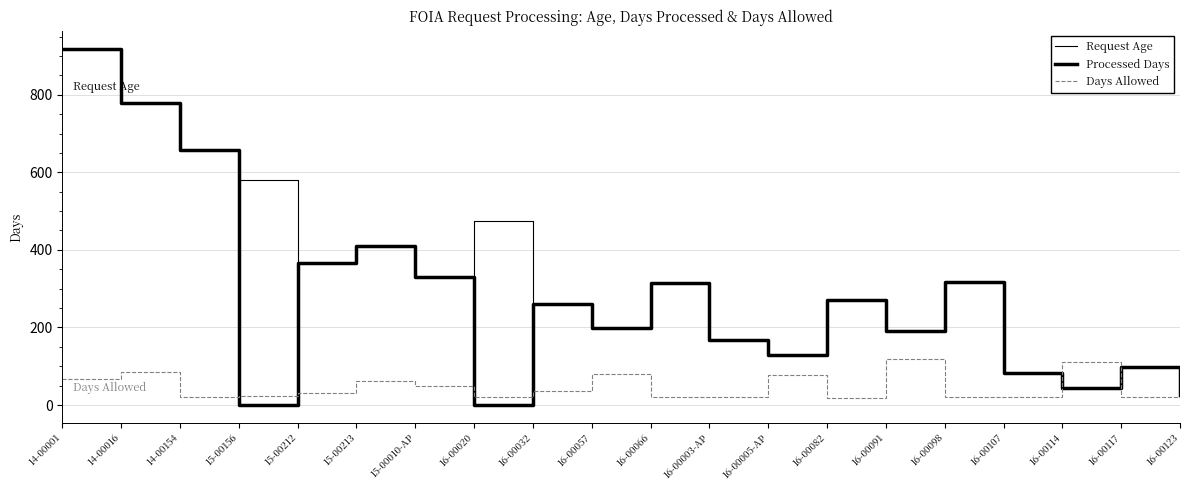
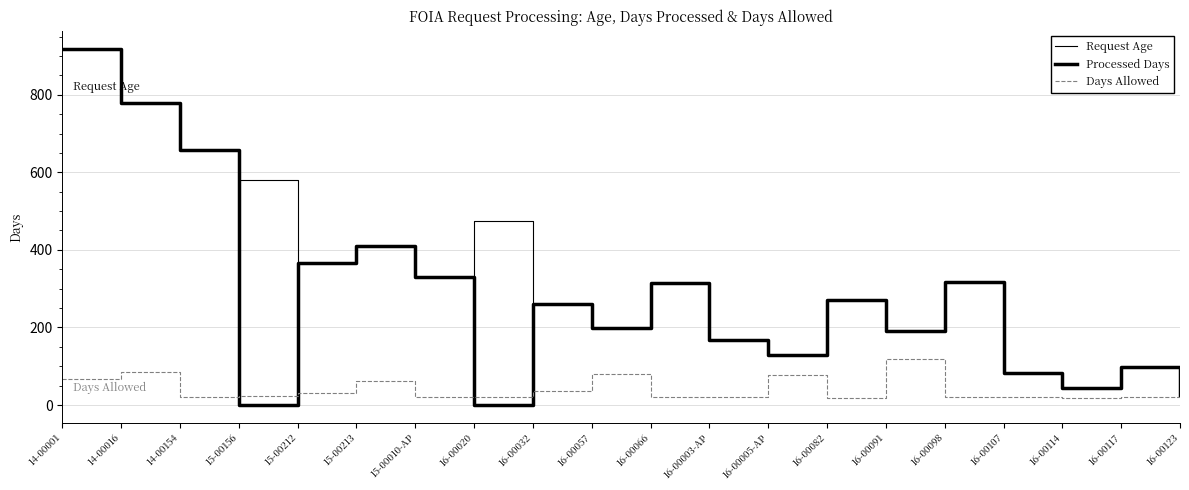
  {
    "Days Allowed": {
      "14-00001": 70,
      "14-00016": 90,
      "14-00154": 20,
      "15-00156": 20,
      "15-00212": 30,
      "15-00213": 60,
-     "15-00010-AP": 50,
+     "15-00010-AP": 20,
      "16-00020": 20,
      "16-00032": 40,
      "16-00057": 80,
      "16-00066": 20,
      "16-00003-AP": 20,
      "16-00005-AP": 80,
      "16-00082": 20,
      "16-00091": 120,
      "16-00098": 20,
      "16-00107": 20,
-     "16-00114": 110,
+     "16-00114": 20,
      "16-00117": 20
    }
  }
